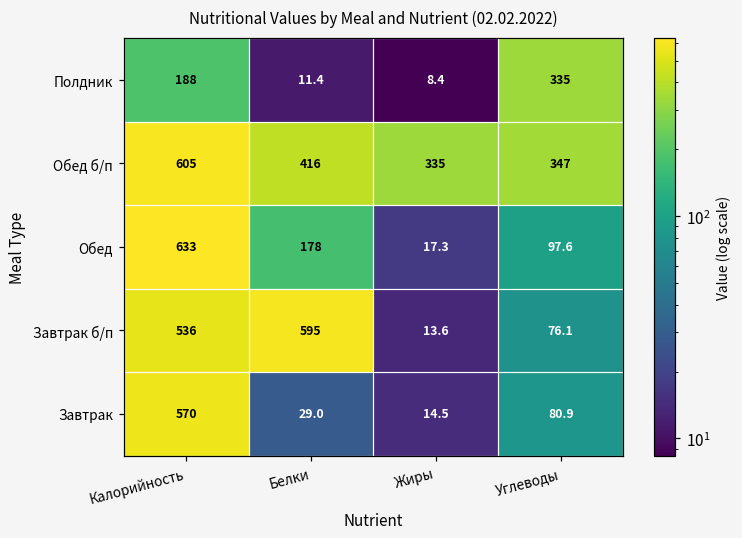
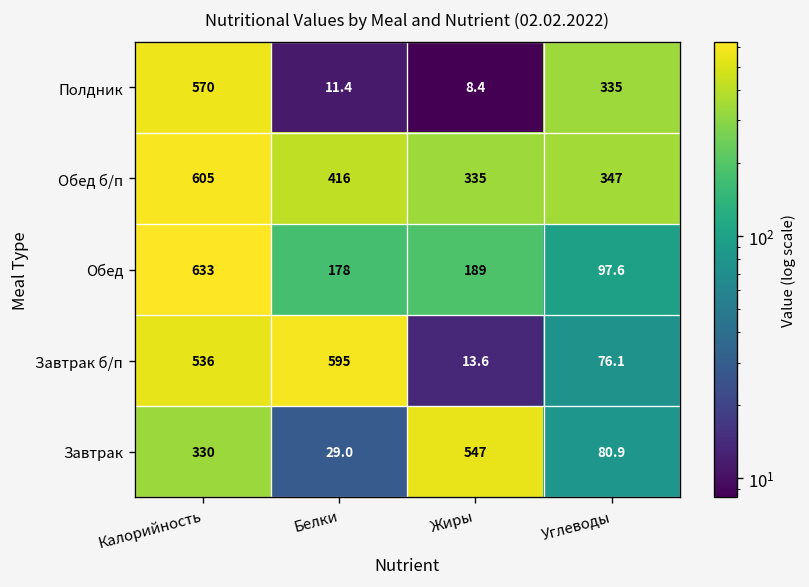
  {
    "Полдник": {
-     "Калорийность": 188,
+     "Калорийность": 570,
      "Белки": 11.4,
      "Жиры": 8.4,
      "Углеводы": 335
    },
    "Обед б/п": {
      "Калорийность": 605,
      "Белки": 416,
      "Жиры": 335,
      "Углеводы": 347
    },
    "Обед": {
      "Калорийность": 633,
      "Белки": 178,
-     "Жиры": 17.3,
+     "Жиры": 189,
      "Углеводы": 97.6
    },
    "Завтрак б/п": {
      "Калорийность": 536,
      "Белки": 595,
      "Жиры": 13.6,
      "Углеводы": 76.1
    },
    "Завтрак": {
-     "Калорийность": 570,
+     "Калорийность": 330,
      "Белки": 29.0,
-     "Жиры": 14.5,
+     "Жиры": 547,
      "Углеводы": 80.9
    }
  }
